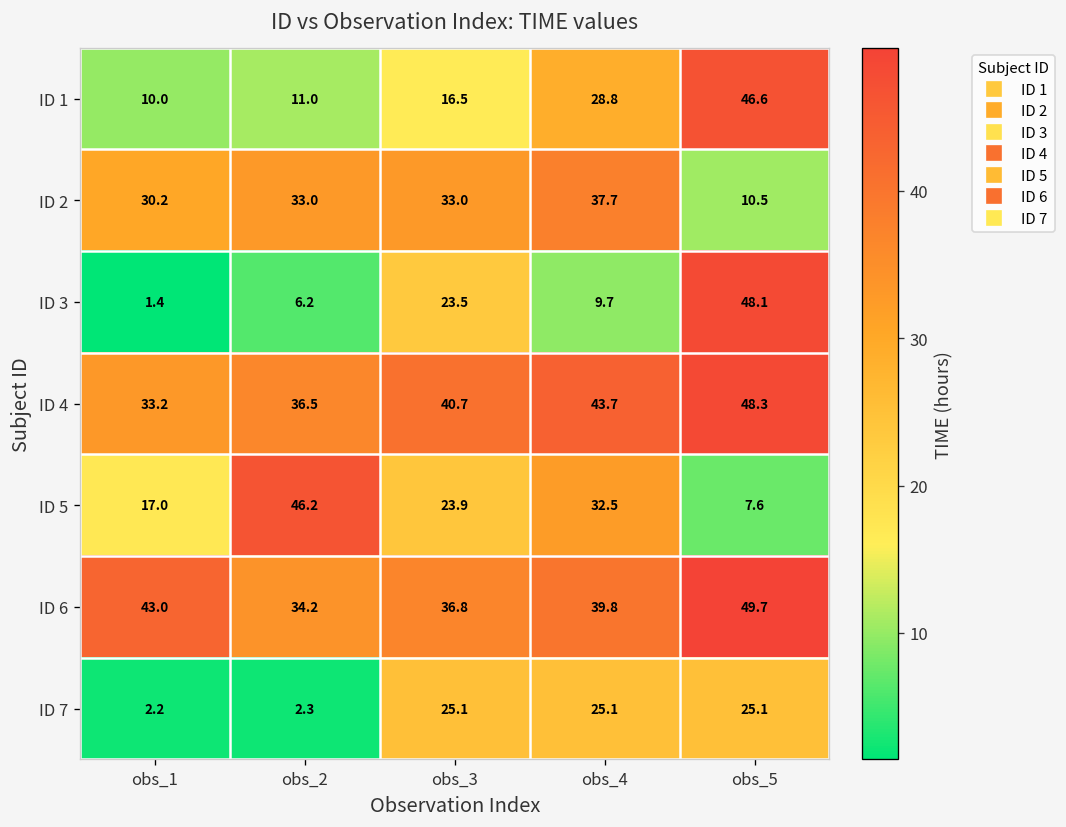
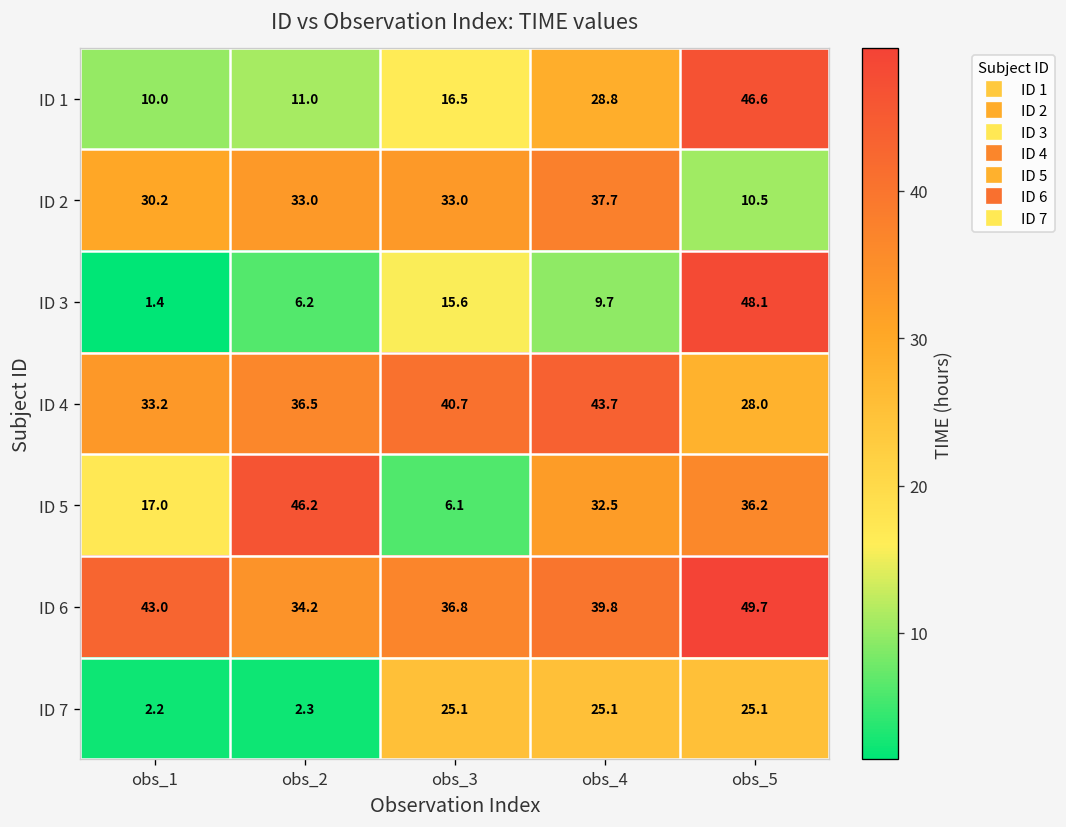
  {
    "ID 1": {
      "obs_1": 10.0,
      "obs_2": 11.0,
      "obs_3": 16.5,
      "obs_4": 28.8,
      "obs_5": 46.6
    },
    "ID 2": {
      "obs_1": 30.2,
      "obs_2": 33.0,
      "obs_3": 33.0,
      "obs_4": 37.7,
      "obs_5": 10.5
    },
    "ID 3": {
      "obs_1": 1.4,
      "obs_2": 6.2,
-     "obs_3": 23.5,
+     "obs_3": 15.6,
      "obs_4": 9.7,
      "obs_5": 48.1
    },
    "ID 4": {
      "obs_1": 33.2,
      "obs_2": 36.5,
      "obs_3": 40.7,
      "obs_4": 43.7,
-     "obs_5": 48.3
+     "obs_5": 28.0
    },
    "ID 5": {
      "obs_1": 17.0,
      "obs_2": 46.2,
-     "obs_3": 23.9,
+     "obs_3": 6.1,
      "obs_4": 32.5,
-     "obs_5": 7.6
+     "obs_5": 36.2
    },
    "ID 6": {
      "obs_1": 43.0,
      "obs_2": 34.2,
      "obs_3": 36.8,
      "obs_4": 39.8,
      "obs_5": 49.7
    },
    "ID 7": {
      "obs_1": 2.2,
      "obs_2": 2.3,
      "obs_3": 25.1,
      "obs_4": 25.1,
      "obs_5": 25.1
    }
  }
